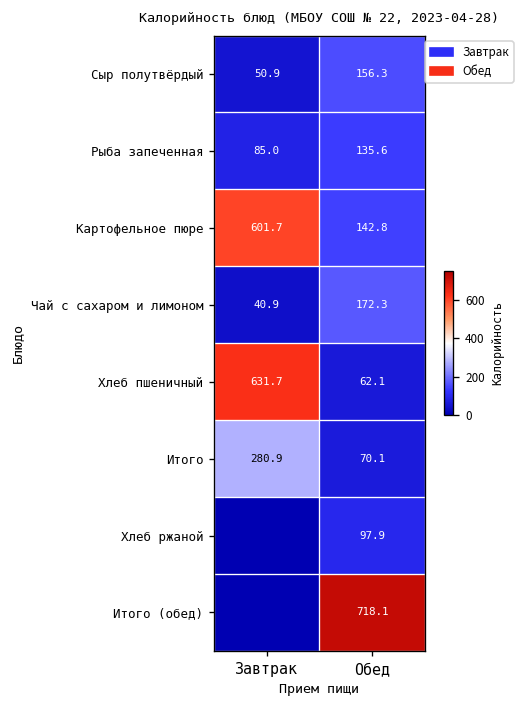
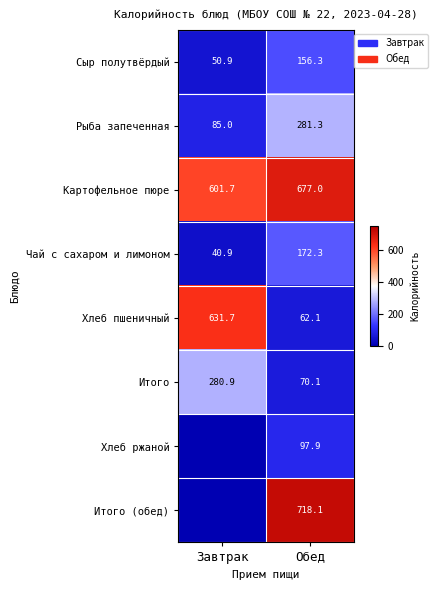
  {
    "Сыр полутвёрдый": {
      "Завтрак": 50.9,
      "Обед": 156.3
    },
    "Рыба запеченная": {
      "Завтрак": 85.0,
-     "Обед": 135.6
+     "Обед": 281.3
    },
    "Картофельное пюре": {
      "Завтрак": 601.7,
-     "Обед": 142.8
+     "Обед": 677.0
    },
    "Чай с сахаром и лимоном": {
      "Завтрак": 40.9,
      "Обед": 172.3
    },
    "Хлеб пшеничный": {
      "Завтрак": 631.7,
      "Обед": 62.1
    },
    "Итого": {
      "Завтрак": 280.9,
      "Обед": 70.1
    },
    "Хлеб ржаной": {
      "Обед": 97.9
    },
    "Итого (обед)": {
      "Обед": 718.1
    }
  }
